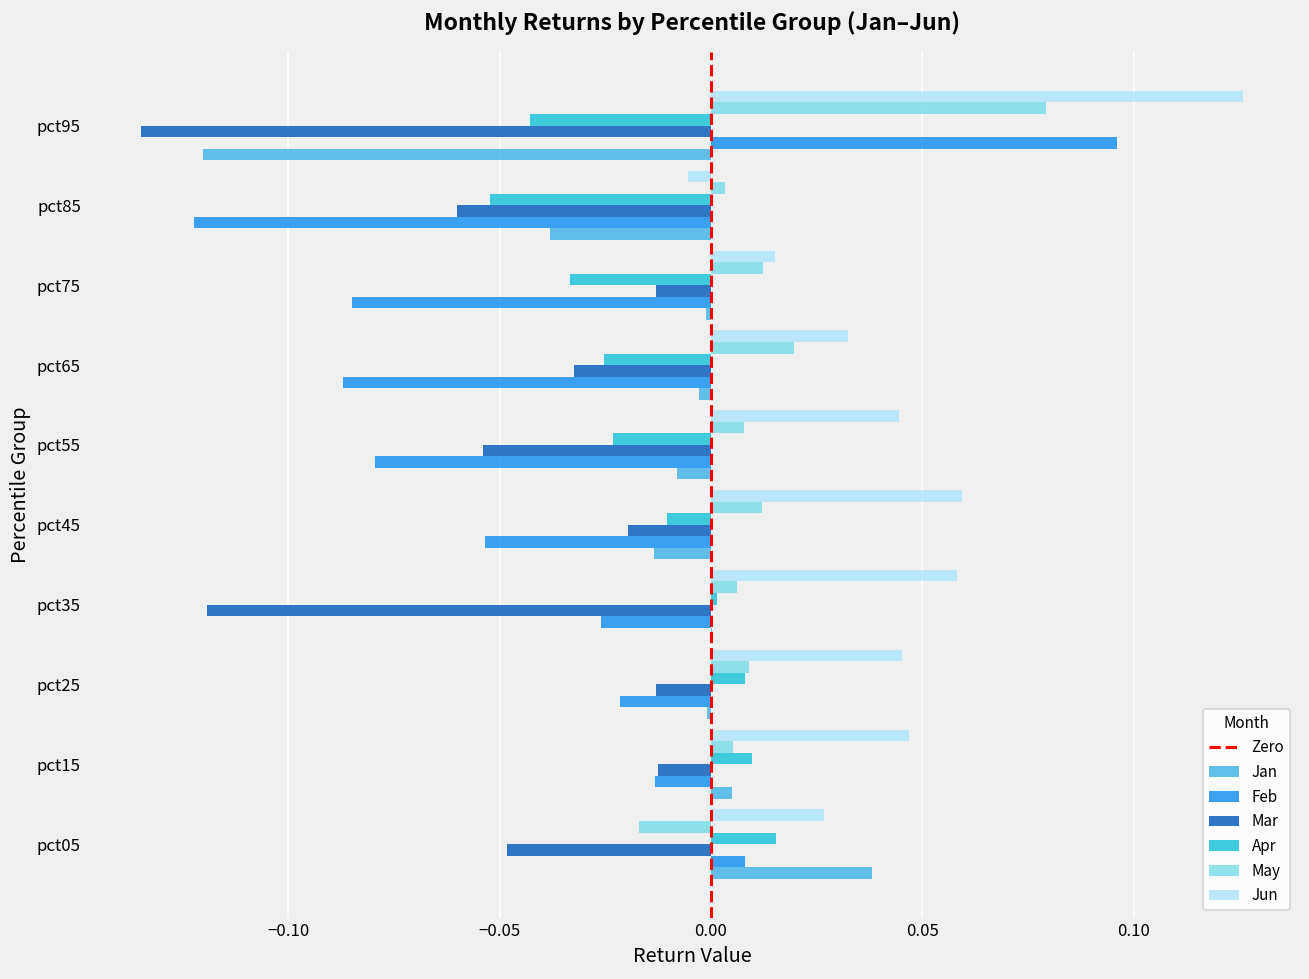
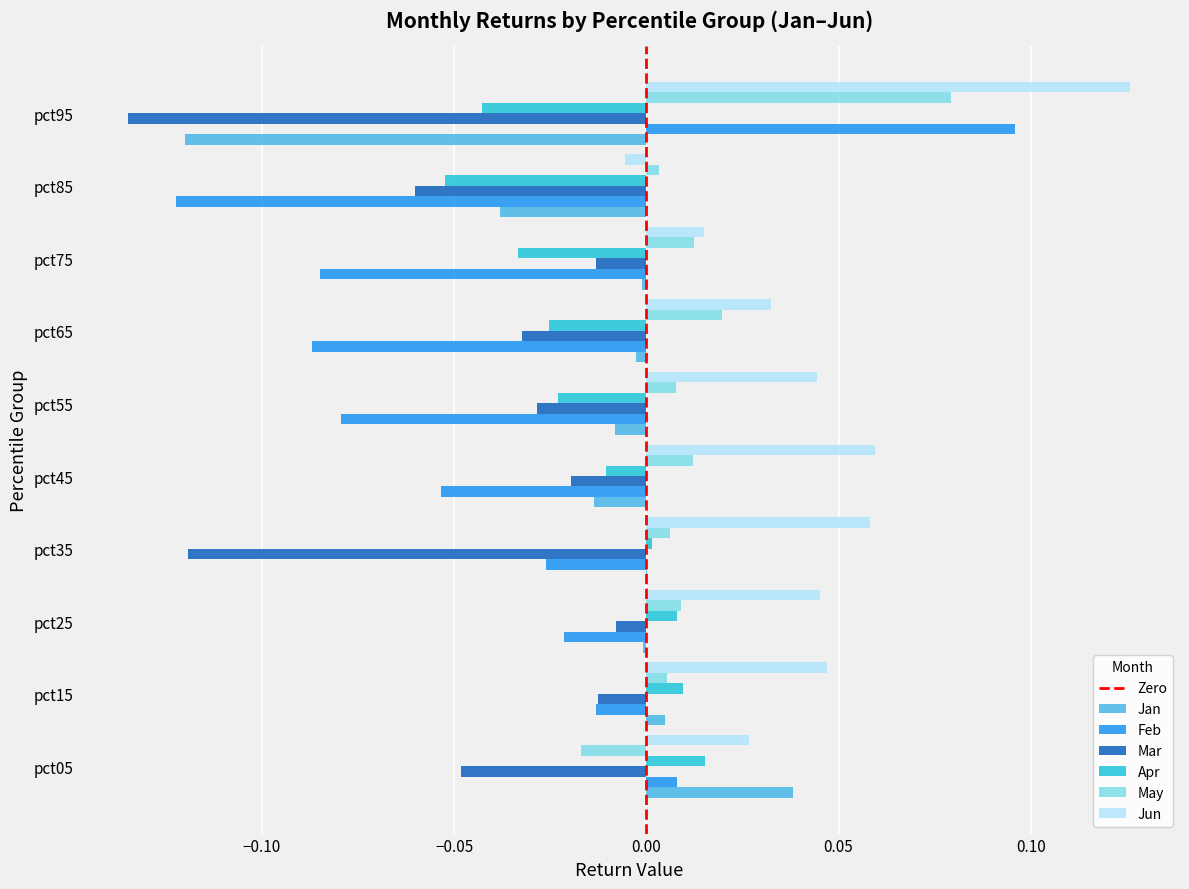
  {
    "Mar": {
      "pct95": -0.135,
      "pct85": -0.060,
      "pct75": -0.013,
      "pct65": -0.032,
-     "pct55": -0.054,
+     "pct55": -0.029,
      "pct45": -0.020,
      "pct35": -0.119,
-     "pct25": -0.013,
+     "pct25": -0.008,
      "pct15": -0.013,
      "pct05": -0.048
    }
  }
